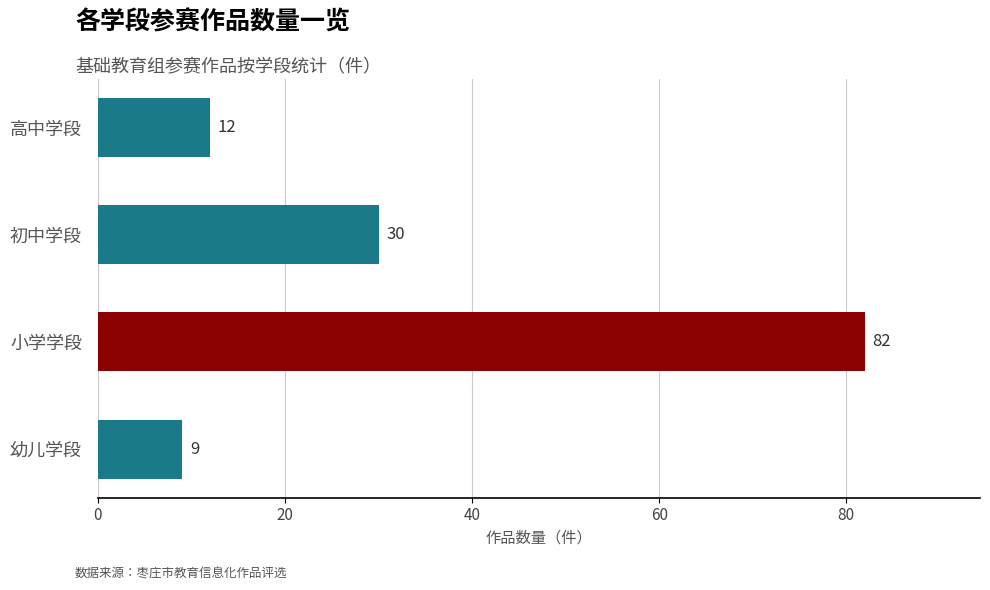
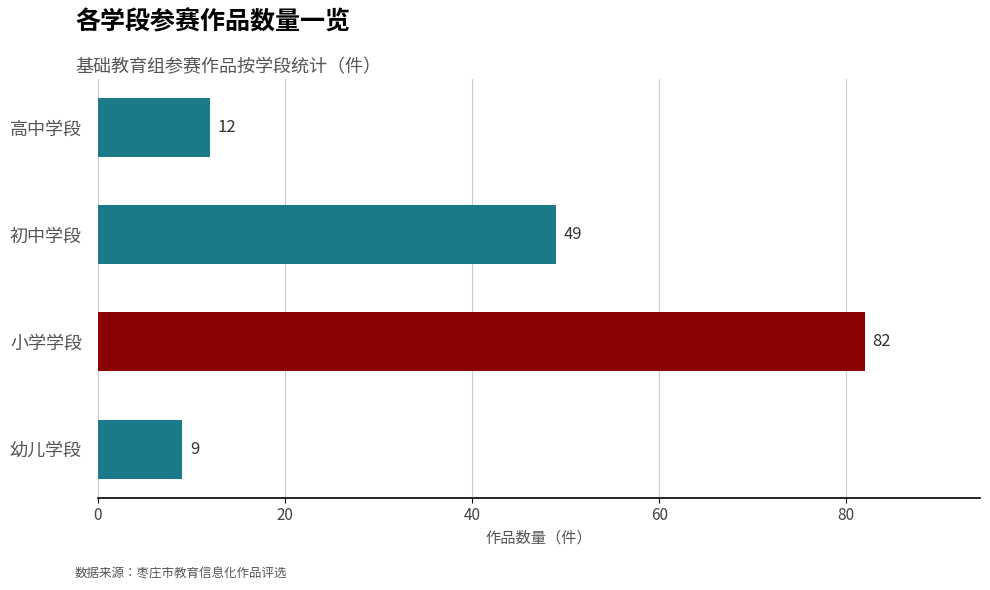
  {
    "高中学段": 12,
-   "初中学段": 30,
+   "初中学段": 49,
    "小学学段": 82,
    "幼儿学段": 9
  }
